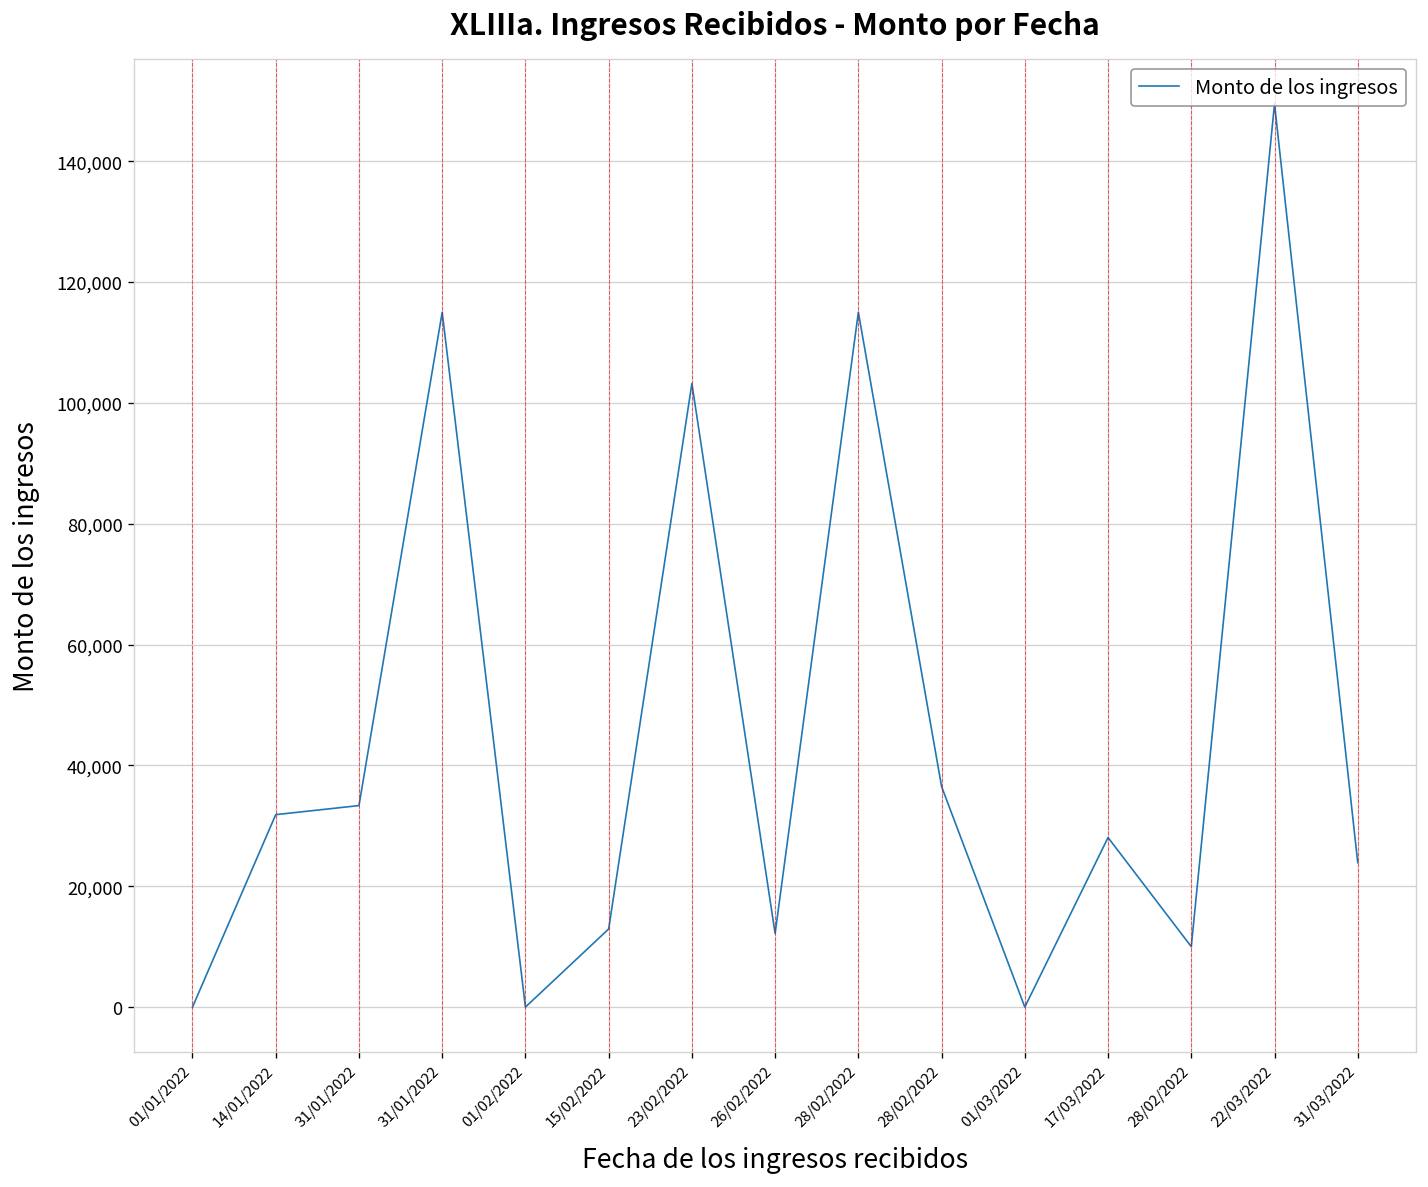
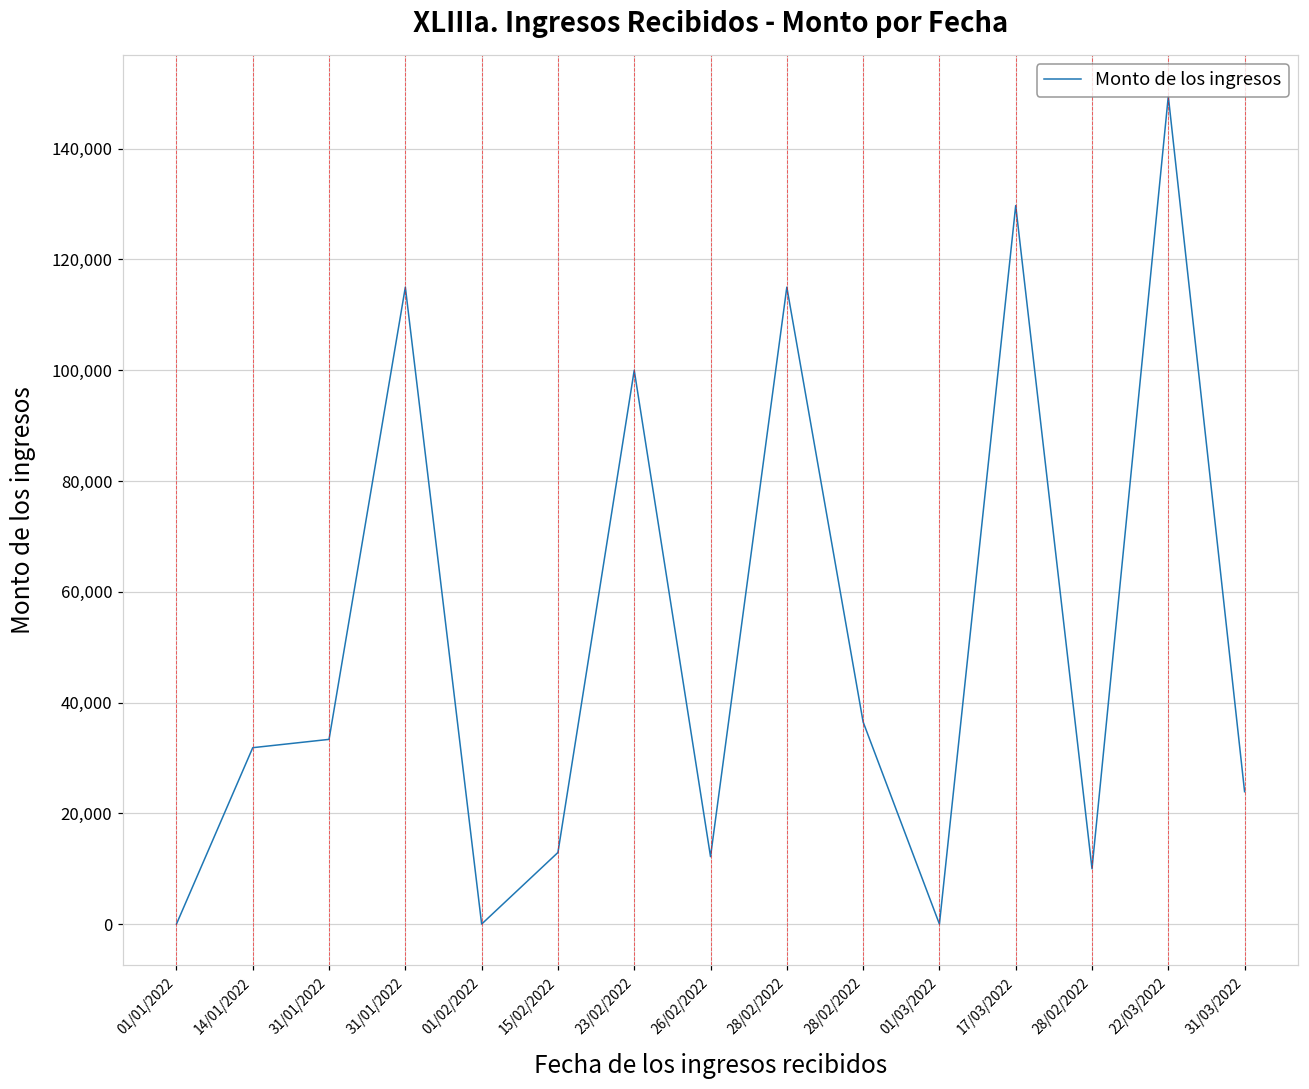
  {
    "01/01/2022": "0",
    "14/01/2022": "32,000",
    "01/02/2022": "0",
    "15/02/2022": "13,000",
-   "23/02/2022": "103,000",
+   "23/02/2022": "100,000",
    "26/02/2022": "12,000",
    "01/03/2022": "0",
-   "17/03/2022": "28,000",
+   "17/03/2022": "130,000",
    "31/03/2022": "24,000"
  }
